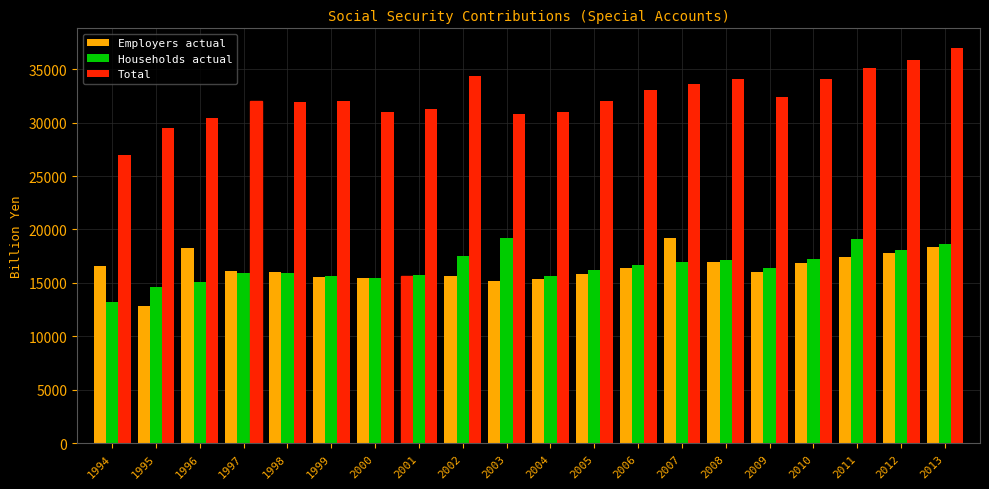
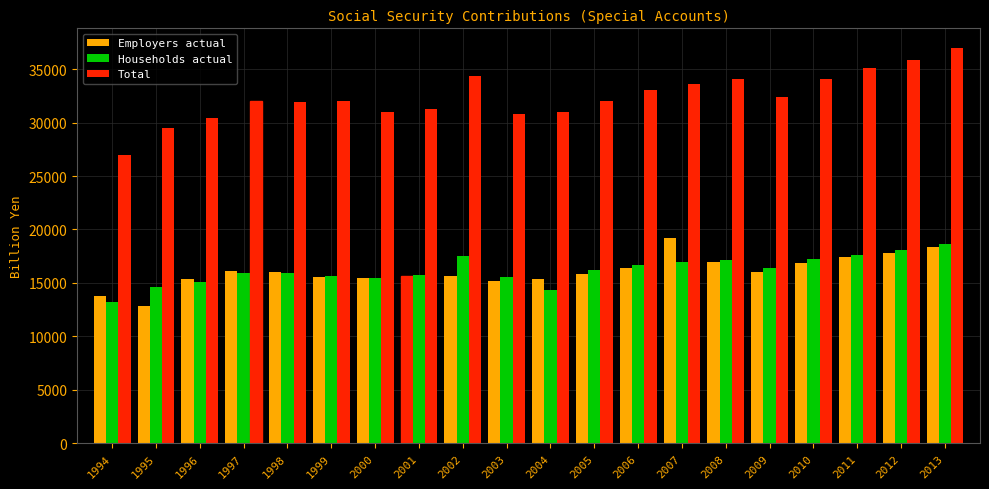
  {
    "Employers actual": {
-     "1994": 16600,
+     "1994": 13700,
      "1995": 12800,
-     "1996": 18300,
+     "1996": 15300,
      "1997": 16100,
      "1998": 16000,
      "1999": 15600,
      "2000": 15500,
      "2001": 15600,
      "2002": 15700,
      "2003": 15200,
      "2004": 15300,
      "2005": 15900,
      "2006": 16400,
      "2007": 19200,
      "2008": 17000,
      "2009": 16000,
      "2010": 16900,
      "2011": 17500,
      "2012": 17800,
      "2013": 18400
    },
    "Households actual": {
      "1994": 13300,
      "1995": 14600,
      "1996": 15100,
      "1997": 15900,
      "1998": 15900,
      "1999": 15700,
      "2000": 15500,
      "2001": 15700,
      "2002": 17500,
-     "2003": 19200,
-     "2004": 15700,
+     "2003": 15600,
+     "2004": 14300,
      "2005": 16200,
      "2006": 16700,
      "2007": 16900,
      "2008": 17100,
      "2009": 16400,
      "2010": 17200,
-     "2011": 19100,
+     "2011": 17600,
      "2012": 18100,
      "2013": 18600
    },
    "Total": {
      "1994": 27000,
      "1995": 29500,
      "1996": 30400,
      "1997": 32000,
      "1998": 31900,
      "1999": 32100,
      "2000": 31000,
      "2001": 31300,
      "2002": 34300,
      "2003": 30800,
      "2004": 31000,
      "2005": 32100,
      "2006": 33100,
      "2007": 33600,
      "2008": 34100,
      "2009": 32400,
      "2010": 34100,
      "2011": 35100,
      "2012": 35900,
      "2013": 37000
    }
  }
